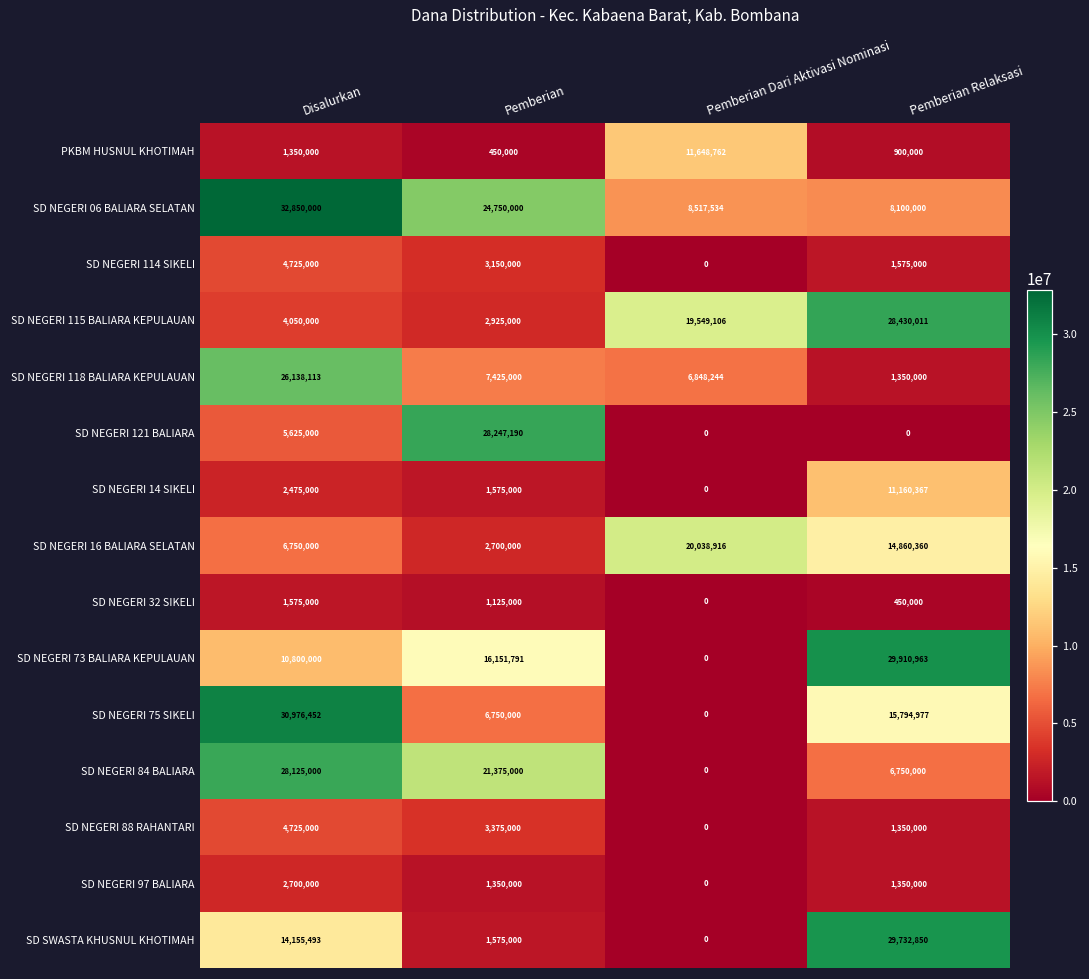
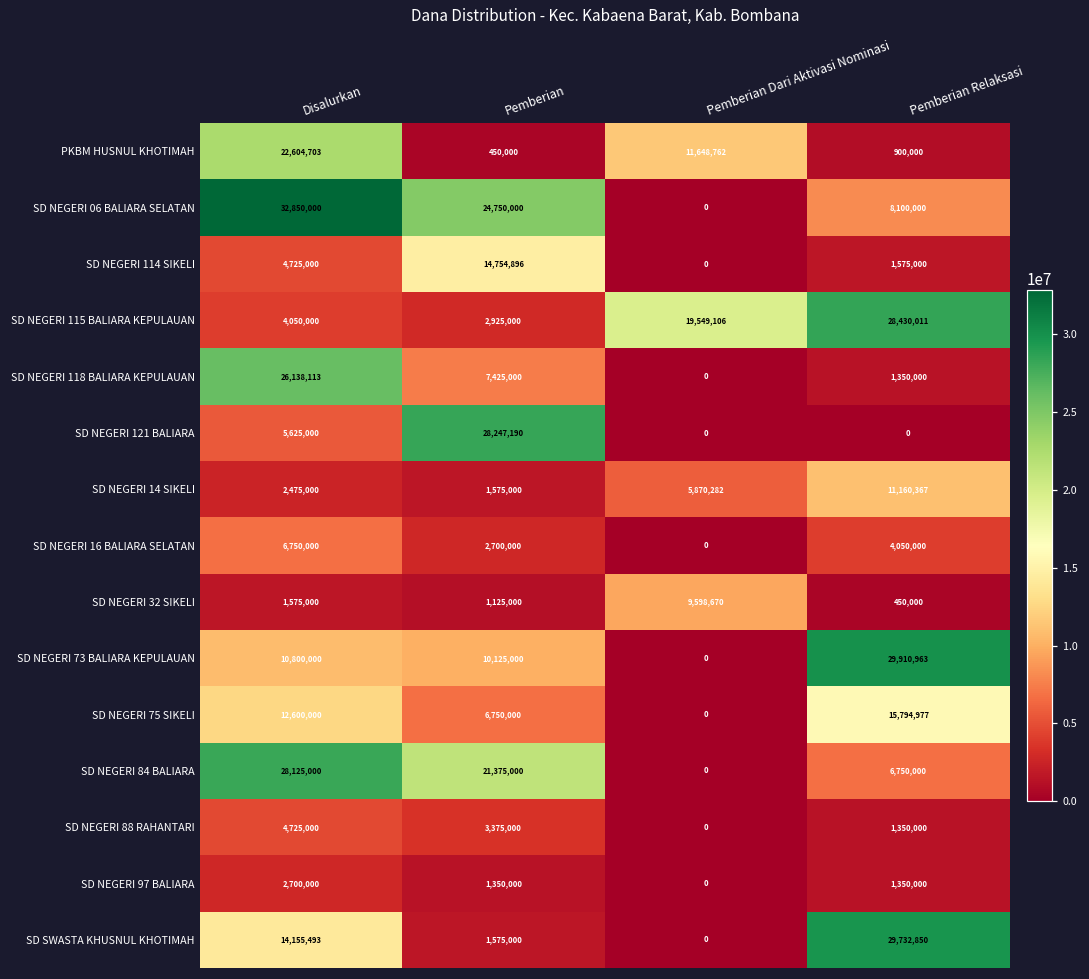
  {
    "PKBM HUSNUL KHOTIMAH": {
-     "Disalurkan": "1,350,000",
+     "Disalurkan": "22,604,703",
      "Pemberian": "450,000",
      "Pemberian Dari Aktivasi Nominasi": "11,648,762",
      "Pemberian Relaksasi": "900,000"
    },
    "SD NEGERI 06 BALIARA SELATAN": {
      "Disalurkan": "32,850,000",
      "Pemberian": "24,750,000",
-     "Pemberian Dari Aktivasi Nominasi": "8,517,534",
+     "Pemberian Dari Aktivasi Nominasi": "0",
      "Pemberian Relaksasi": "8,100,000"
    },
    "SD NEGERI 114 SIKELI": {
      "Disalurkan": "4,725,000",
-     "Pemberian": "3,150,000",
+     "Pemberian": "14,754,896",
      "Pemberian Dari Aktivasi Nominasi": "0",
      "Pemberian Relaksasi": "1,575,000"
    },
    "SD NEGERI 115 BALIARA KEPULAUAN": {
      "Disalurkan": "4,050,000",
      "Pemberian": "2,925,000",
      "Pemberian Dari Aktivasi Nominasi": "19,549,106",
      "Pemberian Relaksasi": "28,430,011"
    },
    "SD NEGERI 118 BALIARA KEPULAUAN": {
      "Disalurkan": "26,138,113",
      "Pemberian": "7,425,000",
-     "Pemberian Dari Aktivasi Nominasi": "6,848,244",
+     "Pemberian Dari Aktivasi Nominasi": "0",
      "Pemberian Relaksasi": "1,350,000"
    },
    "SD NEGERI 121 BALIARA": {
      "Disalurkan": "5,625,000",
      "Pemberian": "28,247,190",
      "Pemberian Dari Aktivasi Nominasi": "0",
      "Pemberian Relaksasi": "0"
    },
    "SD NEGERI 14 SIKELI": {
      "Disalurkan": "2,475,000",
      "Pemberian": "1,575,000",
-     "Pemberian Dari Aktivasi Nominasi": "0",
+     "Pemberian Dari Aktivasi Nominasi": "5,870,282",
      "Pemberian Relaksasi": "11,160,367"
    },
    "SD NEGERI 16 BALIARA SELATAN": {
      "Disalurkan": "6,750,000",
      "Pemberian": "2,700,000",
-     "Pemberian Dari Aktivasi Nominasi": "20,038,916",
-     "Pemberian Relaksasi": "14,860,360"
+     "Pemberian Dari Aktivasi Nominasi": "0",
+     "Pemberian Relaksasi": "4,050,000"
    },
    "SD NEGERI 32 SIKELI": {
      "Disalurkan": "1,575,000",
      "Pemberian": "1,125,000",
-     "Pemberian Dari Aktivasi Nominasi": "0",
+     "Pemberian Dari Aktivasi Nominasi": "9,598,670",
      "Pemberian Relaksasi": "450,000"
    },
    "SD NEGERI 73 BALIARA KEPULAUAN": {
      "Disalurkan": "10,800,000",
-     "Pemberian": "16,151,791",
+     "Pemberian": "10,125,000",
      "Pemberian Dari Aktivasi Nominasi": "0",
      "Pemberian Relaksasi": "29,910,963"
    },
    "SD NEGERI 75 SIKELI": {
-     "Disalurkan": "30,976,452",
+     "Disalurkan": "12,600,000",
      "Pemberian": "6,750,000",
      "Pemberian Dari Aktivasi Nominasi": "0",
      "Pemberian Relaksasi": "15,794,977"
    },
    "SD NEGERI 84 BALIARA": {
      "Disalurkan": "28,125,000",
      "Pemberian": "21,375,000",
      "Pemberian Dari Aktivasi Nominasi": "0",
      "Pemberian Relaksasi": "6,750,000"
    },
    "SD NEGERI 88 RAHANTARI": {
      "Disalurkan": "4,725,000",
      "Pemberian": "3,375,000",
      "Pemberian Dari Aktivasi Nominasi": "0",
      "Pemberian Relaksasi": "1,350,000"
    },
    "SD NEGERI 97 BALIARA": {
      "Disalurkan": "2,700,000",
      "Pemberian": "1,350,000",
      "Pemberian Dari Aktivasi Nominasi": "0",
      "Pemberian Relaksasi": "1,350,000"
    },
    "SD SWASTA KHUSNUL KHOTIMAH": {
      "Disalurkan": "14,155,493",
      "Pemberian": "1,575,000",
      "Pemberian Dari Aktivasi Nominasi": "0",
      "Pemberian Relaksasi": "29,732,850"
    }
  }
